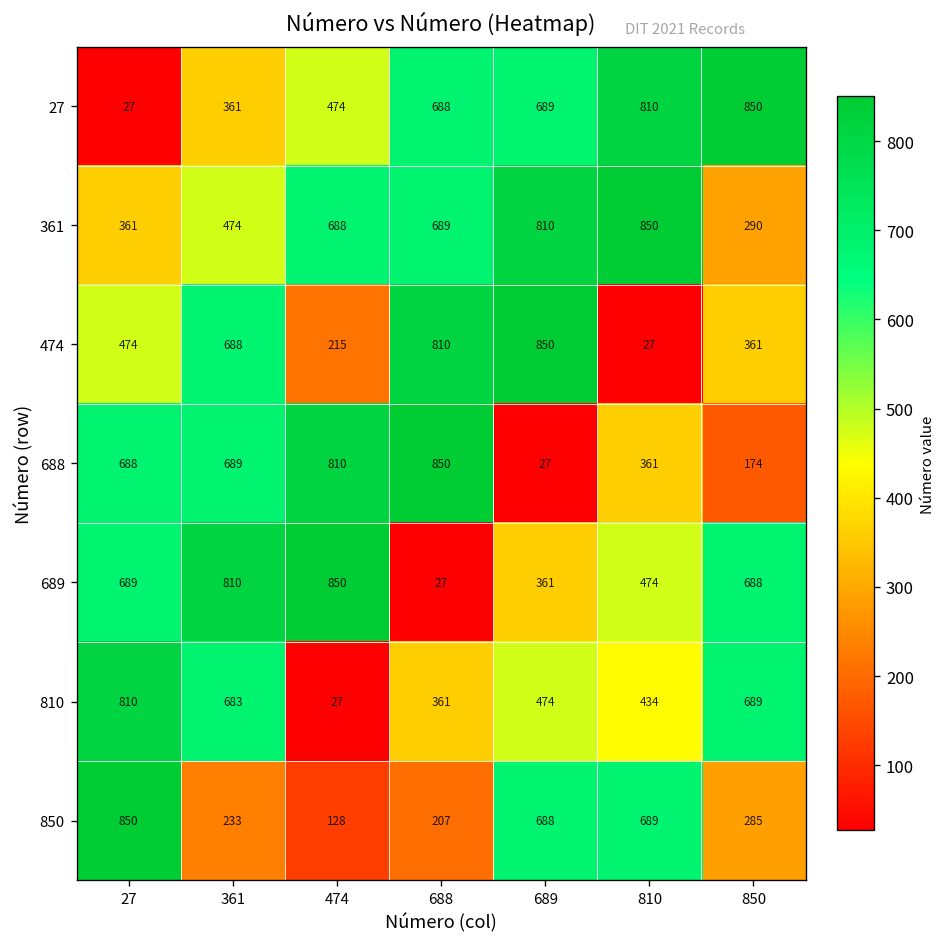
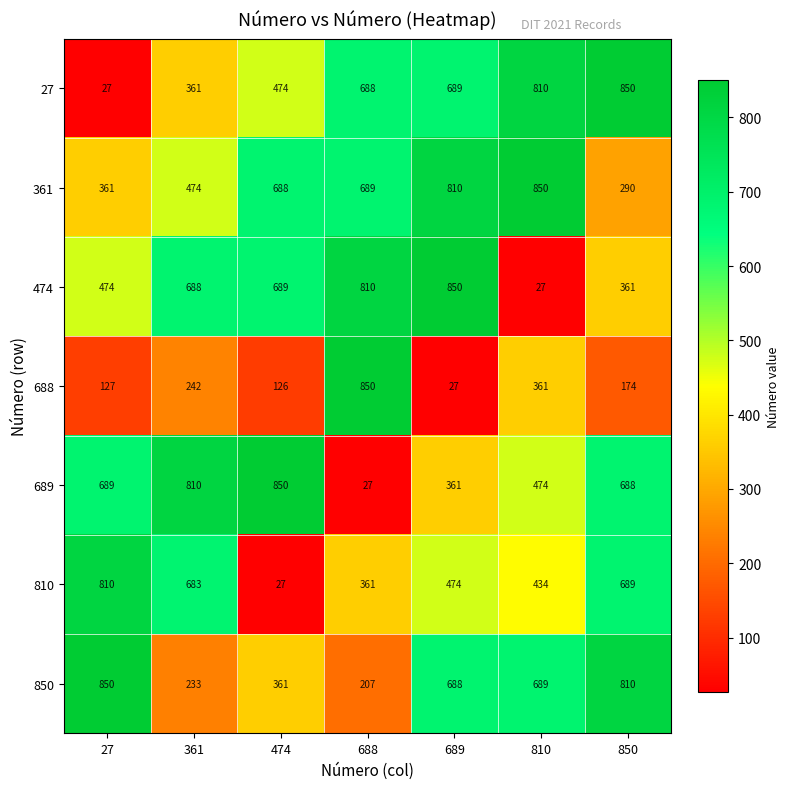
  {
    "27": {
      "27": 27,
      "361": 361,
      "474": 474,
      "688": 688,
      "689": 689,
      "810": 810,
      "850": 850
    },
    "361": {
      "27": 361,
      "361": 474,
      "474": 688,
      "688": 689,
      "689": 810,
      "810": 850,
      "850": 290
    },
    "474": {
      "27": 474,
      "361": 688,
-     "474": 215,
+     "474": 689,
      "688": 810,
      "689": 850,
      "810": 27,
      "850": 361
    },
    "688": {
-     "27": 688,
-     "361": 689,
-     "474": 810,
+     "27": 127,
+     "361": 242,
+     "474": 126,
      "688": 850,
      "689": 27,
      "810": 361,
      "850": 174
    },
    "689": {
      "27": 689,
      "361": 810,
      "474": 850,
      "688": 27,
      "689": 361,
      "810": 474,
      "850": 688
    },
    "810": {
      "27": 810,
      "361": 683,
      "474": 27,
      "688": 361,
      "689": 474,
      "810": 434,
      "850": 689
    },
    "850": {
      "27": 850,
      "361": 233,
-     "474": 128,
+     "474": 361,
      "688": 207,
      "689": 688,
      "810": 689,
-     "850": 285
+     "850": 810
    }
  }
